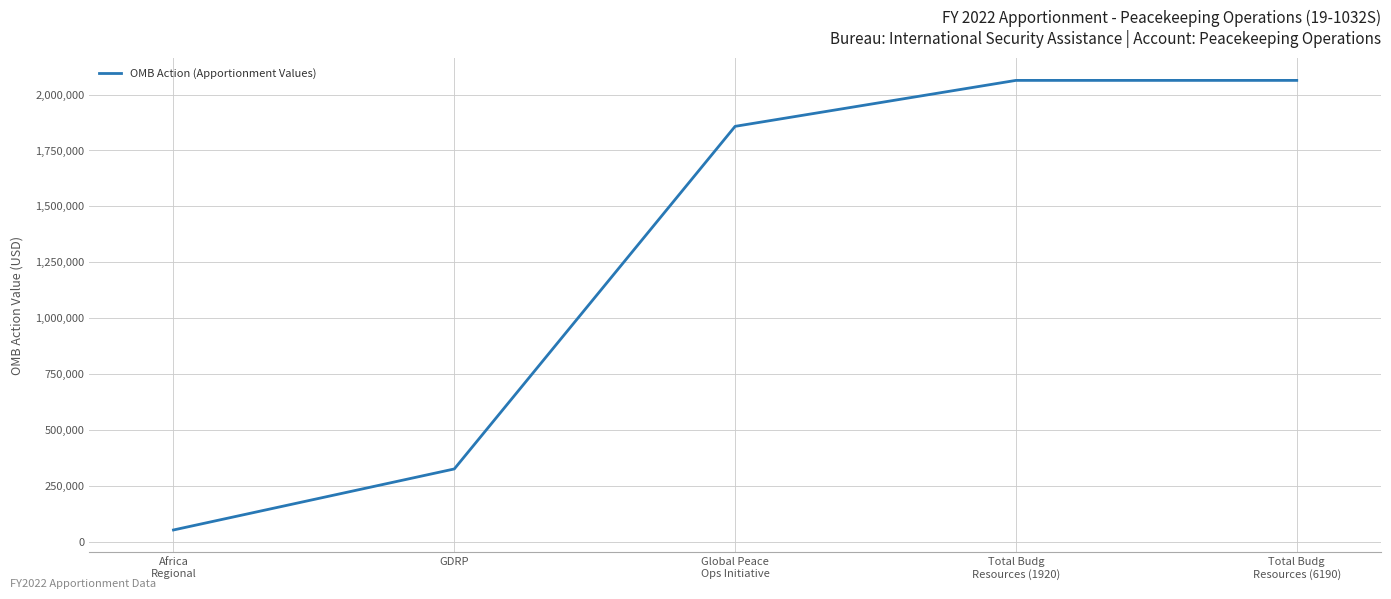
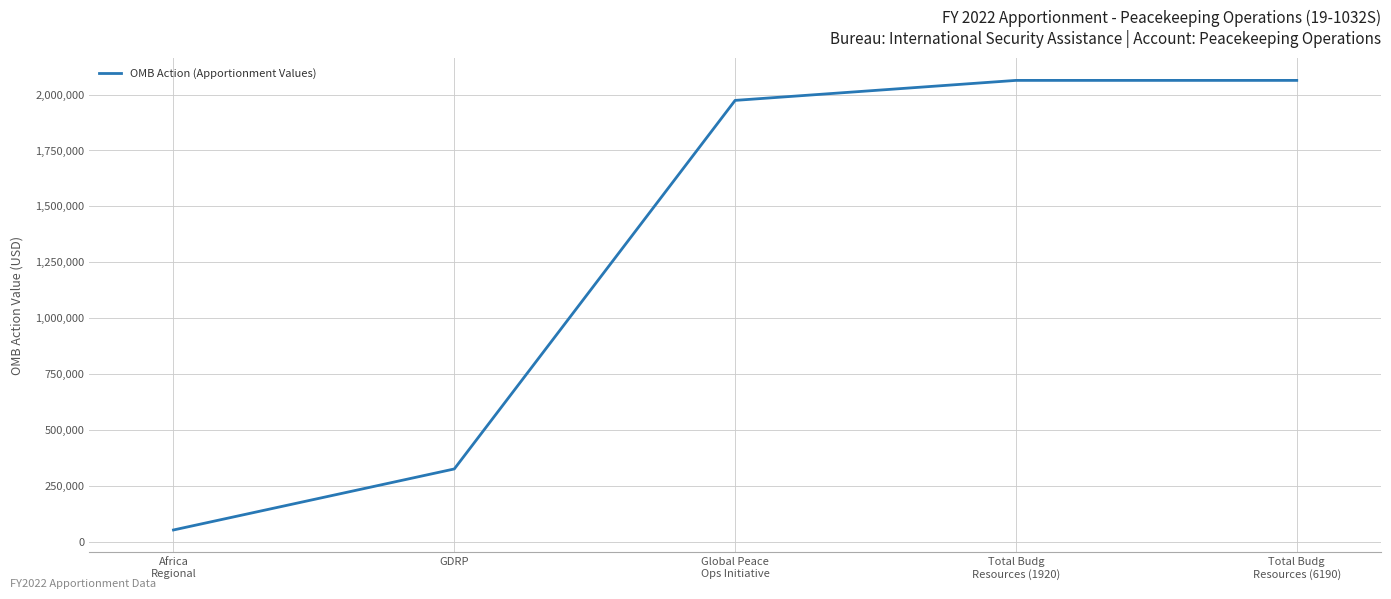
  {
    "Africa Regional": "50,000",
    "GDRP": "330,000",
-   "Global Peace Ops Initiative": "1,860,000",
+   "Global Peace Ops Initiative": "1,970,000",
    "Total Budg Resources (1920)": "2,060,000",
    "Total Budg Resources (6190)": "2,060,000"
  }
